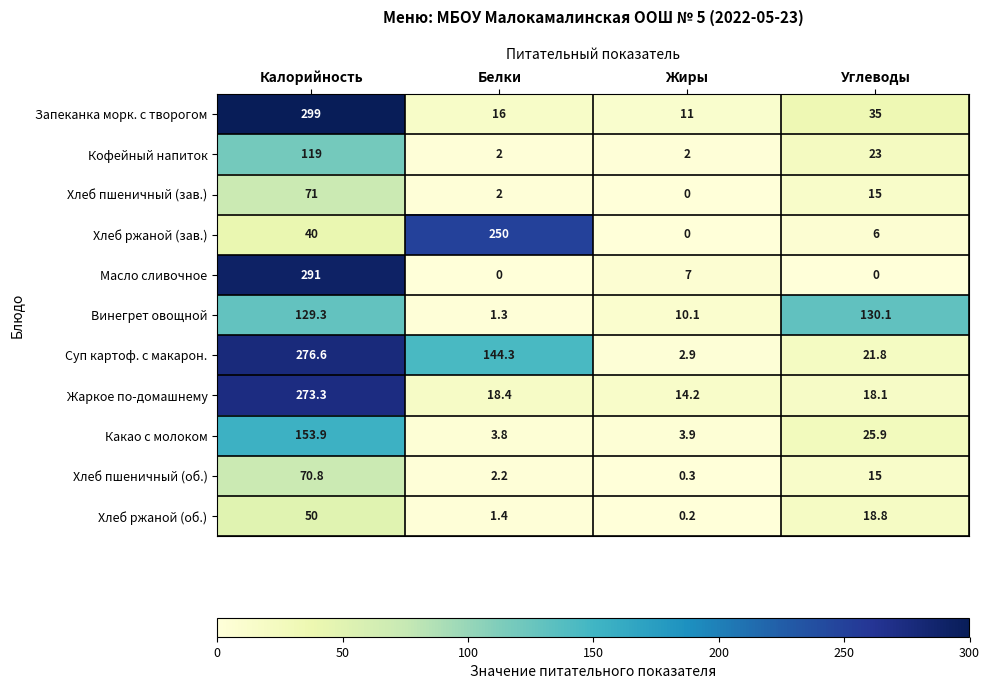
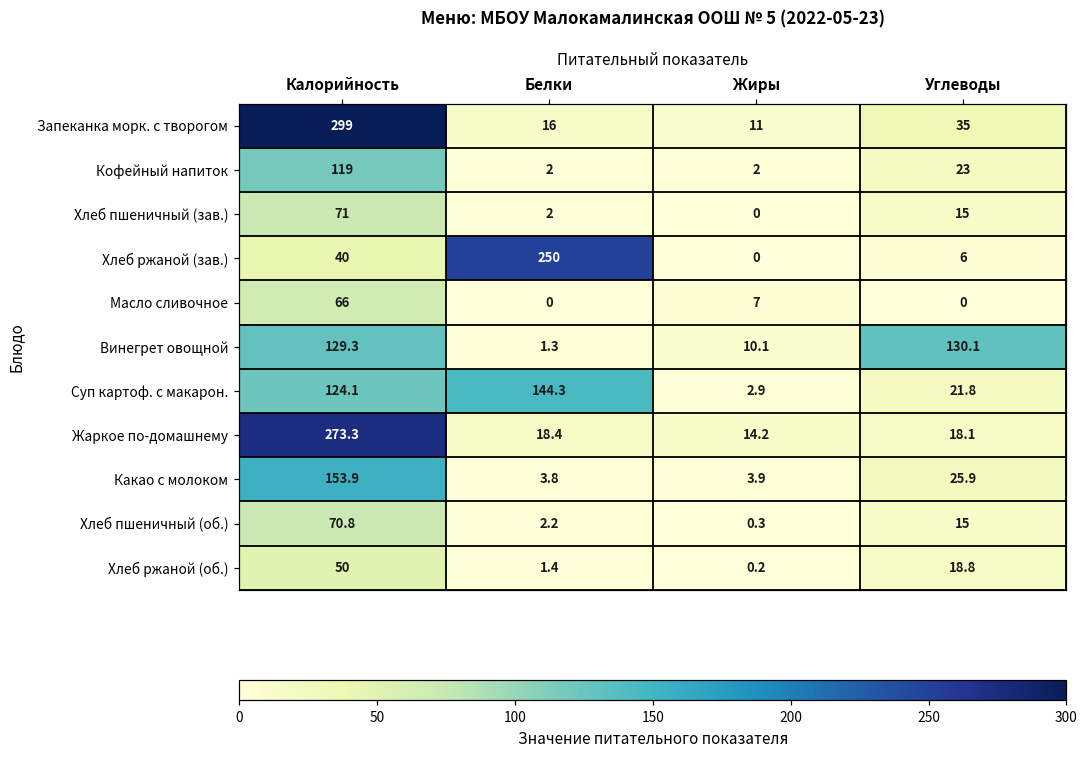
  {
    "Запеканка морк. с творогом": {
      "Калорийность": 299,
      "Белки": 16,
      "Жиры": 11,
      "Углеводы": 35
    },
    "Кофейный напиток": {
      "Калорийность": 119,
      "Белки": 2,
      "Жиры": 2,
      "Углеводы": 23
    },
    "Хлеб пшеничный (зав.)": {
      "Калорийность": 71,
      "Белки": 2,
      "Жиры": 0,
      "Углеводы": 15
    },
    "Хлеб ржаной (зав.)": {
      "Калорийность": 40,
      "Белки": 250,
      "Жиры": 0,
      "Углеводы": 6
    },
    "Масло сливочное": {
-     "Калорийность": 291,
+     "Калорийность": 66,
      "Белки": 0,
      "Жиры": 7,
      "Углеводы": 0
    },
    "Винегрет овощной": {
      "Калорийность": 129.3,
      "Белки": 1.3,
      "Жиры": 10.1,
      "Углеводы": 130.1
    },
    "Суп картоф. с макарон.": {
-     "Калорийность": 276.6,
+     "Калорийность": 124.1,
      "Белки": 144.3,
      "Жиры": 2.9,
      "Углеводы": 21.8
    },
    "Жаркое по-домашнему": {
      "Калорийность": 273.3,
      "Белки": 18.4,
      "Жиры": 14.2,
      "Углеводы": 18.1
    },
    "Какао с молоком": {
      "Калорийность": 153.9,
      "Белки": 3.8,
      "Жиры": 3.9,
      "Углеводы": 25.9
    },
    "Хлеб пшеничный (об.)": {
      "Калорийность": 70.8,
      "Белки": 2.2,
      "Жиры": 0.3,
      "Углеводы": 15
    },
    "Хлеб ржаной (об.)": {
      "Калорийность": 50,
      "Белки": 1.4,
      "Жиры": 0.2,
      "Углеводы": 18.8
    }
  }
